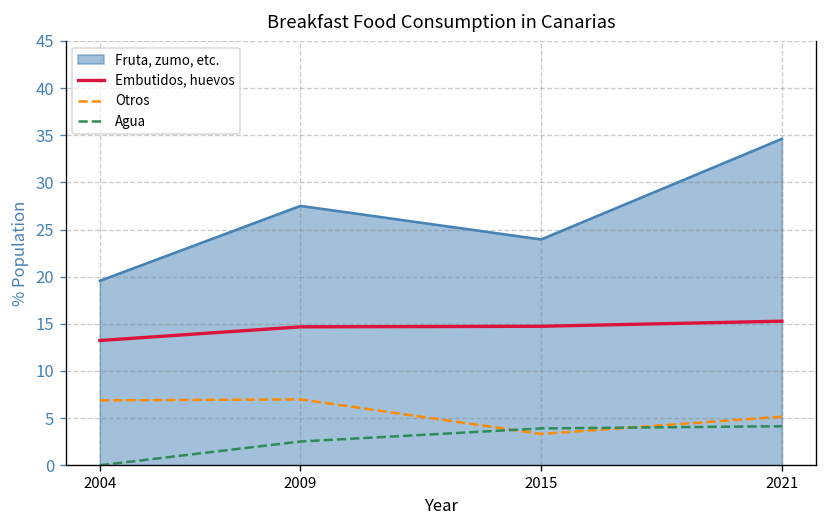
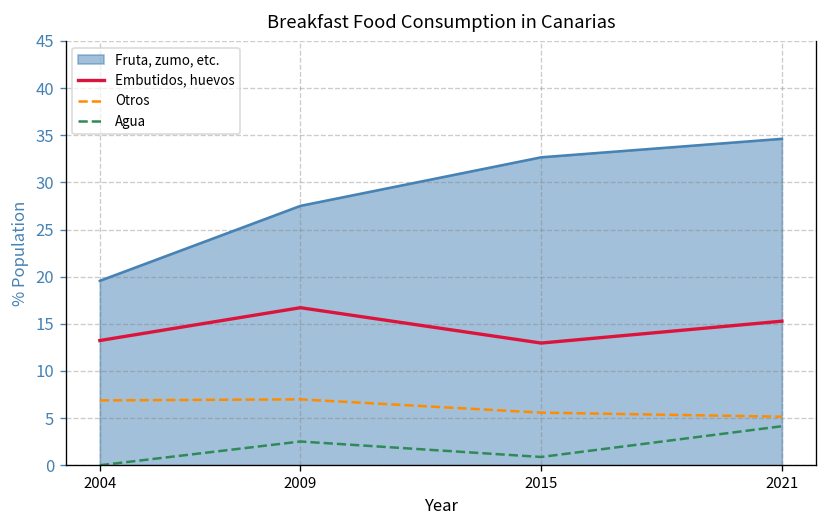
  {
    "Fruta, zumo, etc.": {
      "2004": 20,
      "2009": 28,
-     "2015": 24,
+     "2015": 33,
      "2021": 35
    },
    "Embutidos, huevos": {
      "2004": 13,
-     "2009": 15,
-     "2015": 15,
+     "2009": 17,
+     "2015": 13,
      "2021": 15
    },
    "Otros": {
      "2004": 7,
      "2009": 7,
-     "2015": 3,
+     "2015": 6,
      "2021": 5
    },
    "Agua": {
      "2004": 0,
      "2009": 3,
-     "2015": 4,
+     "2015": 1,
      "2021": 4
    }
  }
